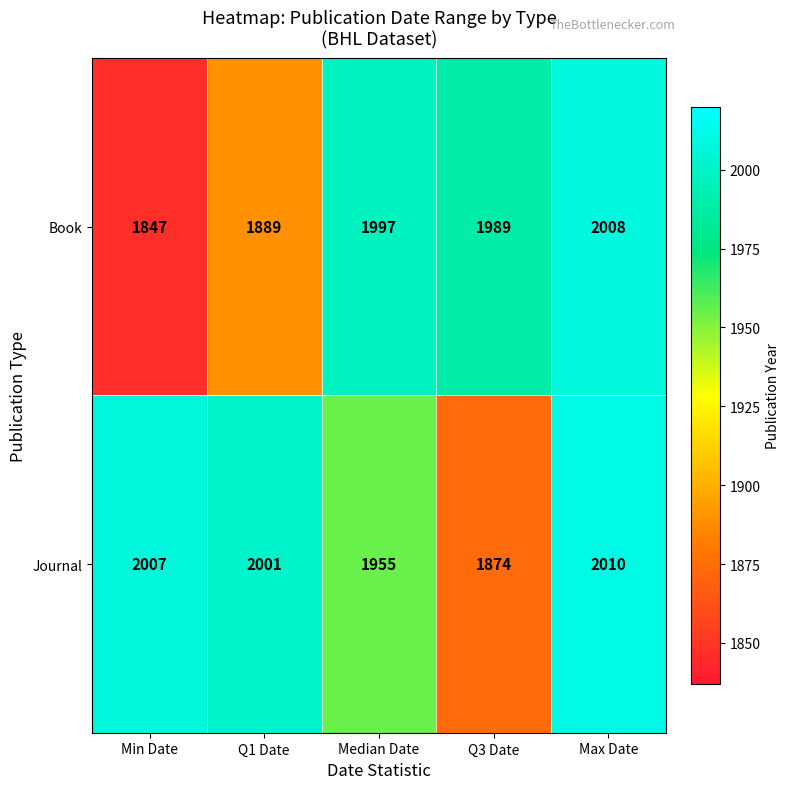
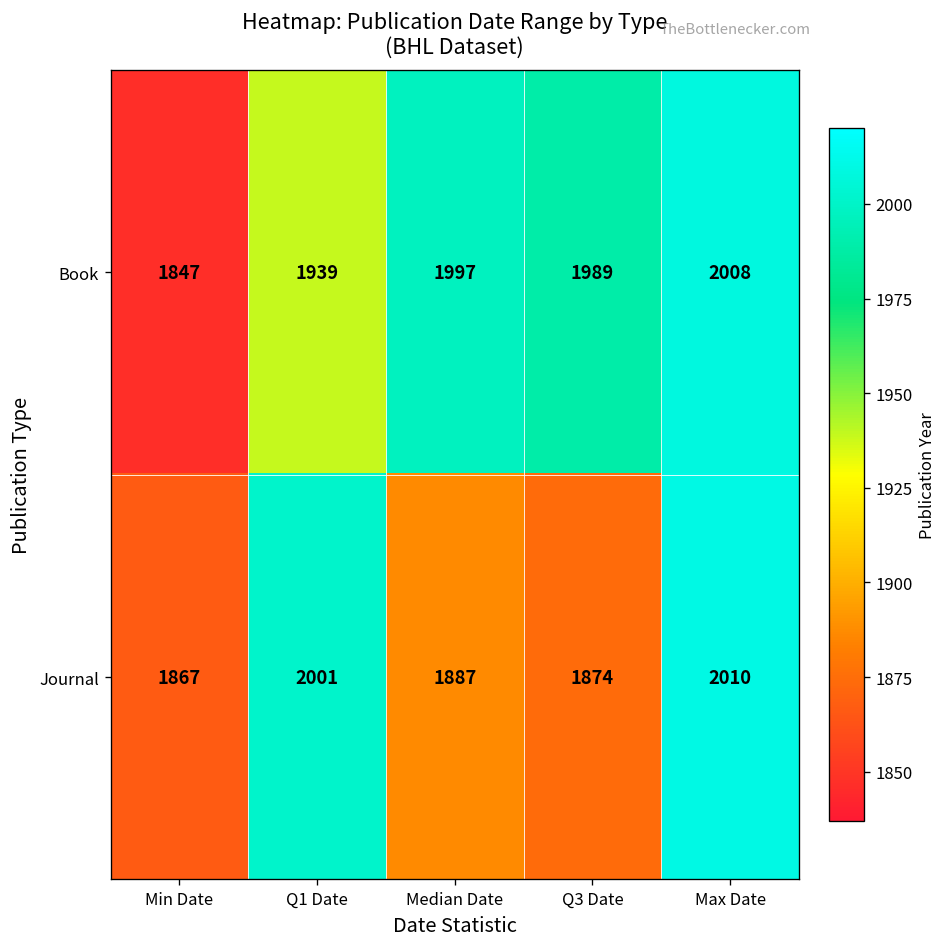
  {
    "Book": {
      "Min Date": 1847,
-     "Q1 Date": 1889,
+     "Q1 Date": 1939,
      "Median Date": 1997,
      "Q3 Date": 1989,
      "Max Date": 2008
    },
    "Journal": {
-     "Min Date": 2007,
+     "Min Date": 1867,
      "Q1 Date": 2001,
-     "Median Date": 1955,
+     "Median Date": 1887,
      "Q3 Date": 1874,
      "Max Date": 2010
    }
  }
